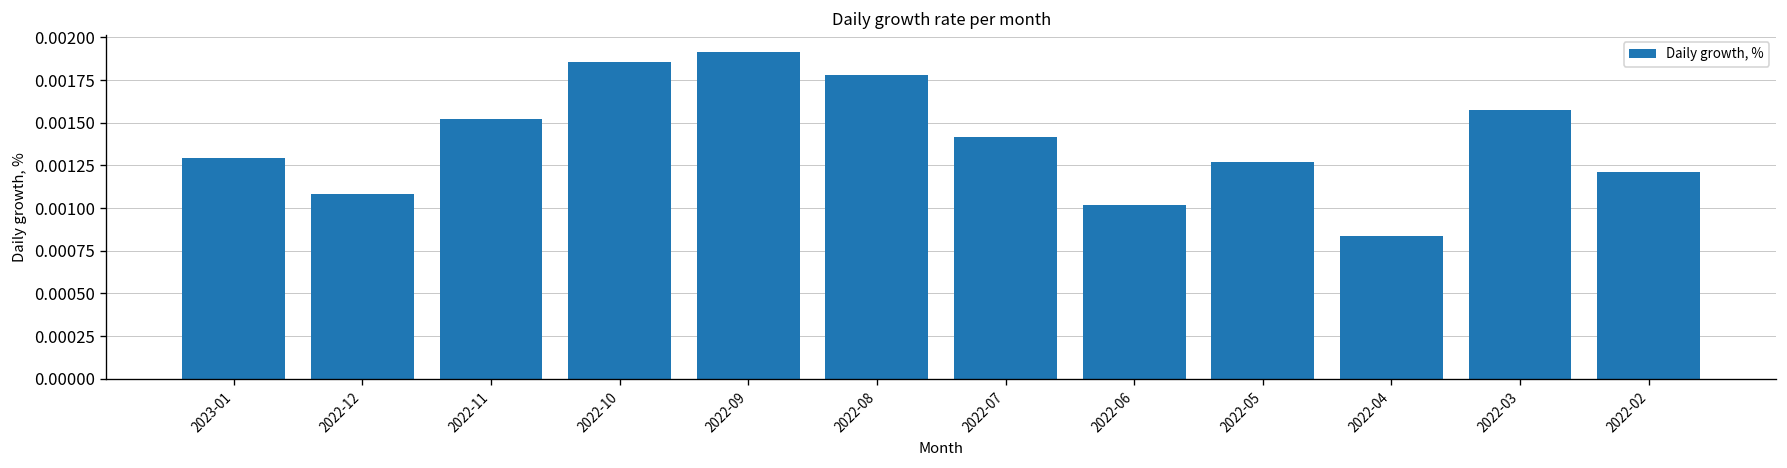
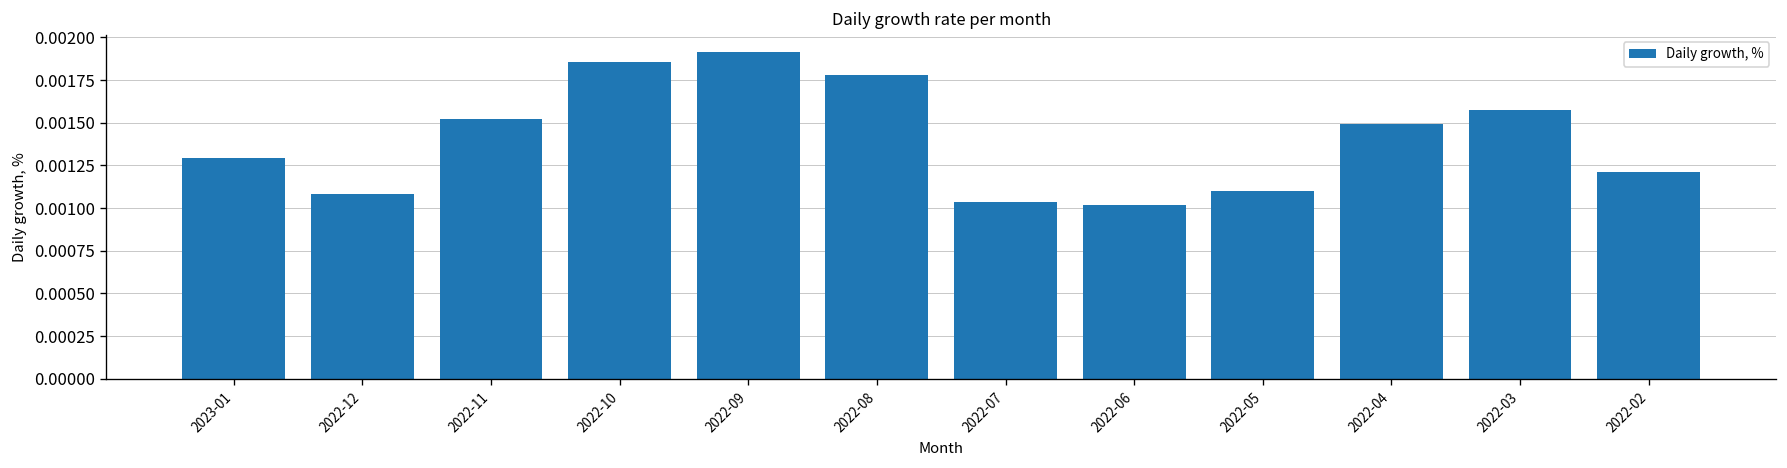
  {
    "2023-01": 0.00130,
    "2022-12": 0.00108,
    "2022-11": 0.00152,
    "2022-10": 0.00186,
    "2022-09": 0.00192,
    "2022-08": 0.00178,
-   "2022-07": 0.00142,
+   "2022-07": 0.00103,
    "2022-06": 0.00102,
-   "2022-05": 0.00127,
-   "2022-04": 0.00084,
+   "2022-05": 0.00110,
+   "2022-04": 0.00149,
    "2022-03": 0.00157,
    "2022-02": 0.00121
  }
